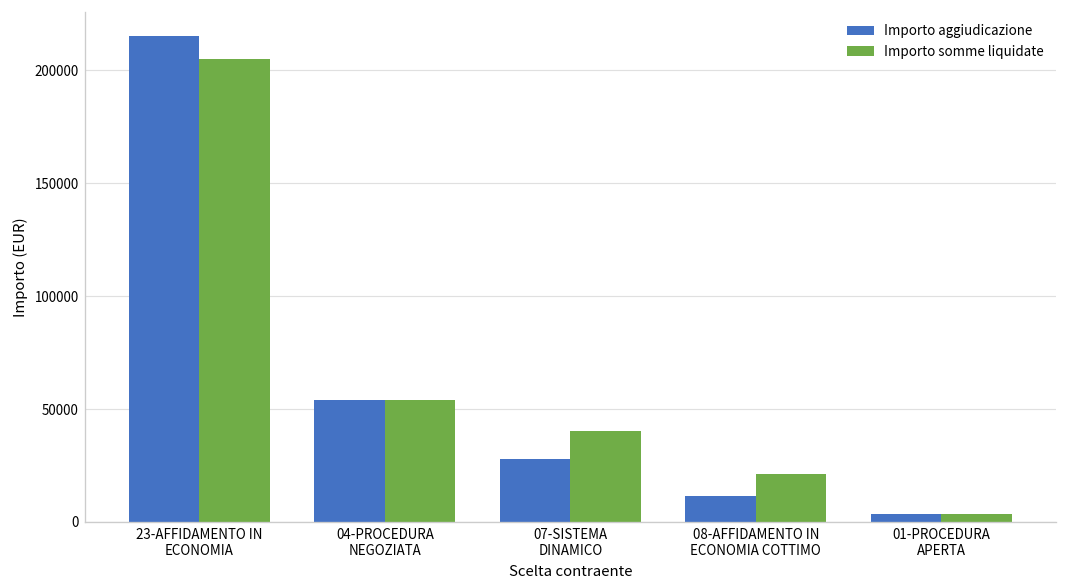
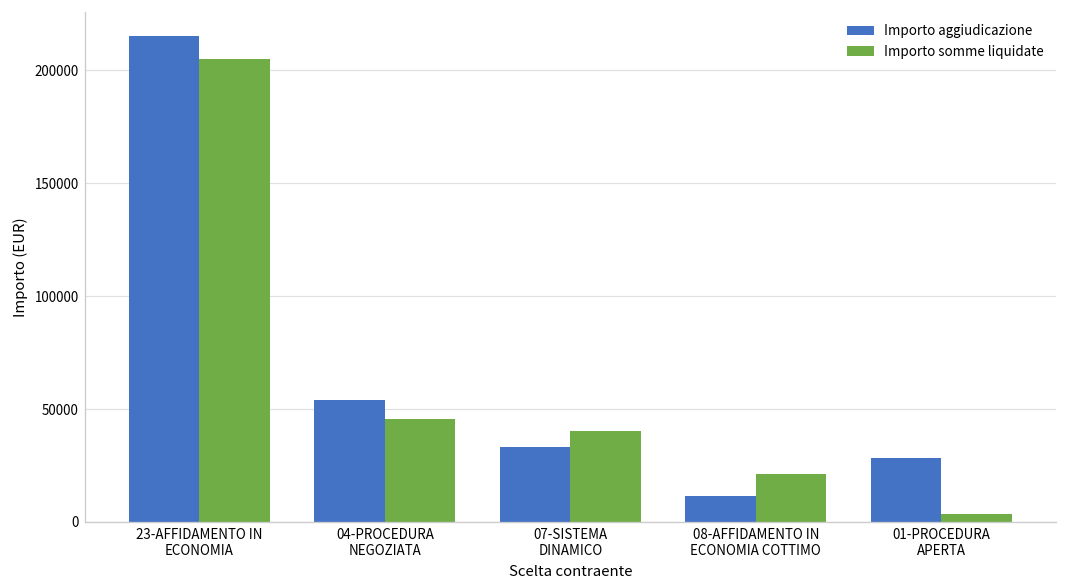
  {
    "Importo aggiudicazione": {
      "23-AFFIDAMENTO IN ECONOMIA": 215000,
      "04-PROCEDURA NEGOZIATA": 54000,
-     "07-SISTEMA DINAMICO": 28000,
+     "07-SISTEMA DINAMICO": 33000,
      "08-AFFIDAMENTO IN ECONOMIA COTTIMO": 12000,
-     "01-PROCEDURA APERTA": 3000
+     "01-PROCEDURA APERTA": 28000
    },
    "Importo somme liquidate": {
      "23-AFFIDAMENTO IN ECONOMIA": 205000,
-     "04-PROCEDURA NEGOZIATA": 54000,
+     "04-PROCEDURA NEGOZIATA": 46000,
      "07-SISTEMA DINAMICO": 40000,
      "08-AFFIDAMENTO IN ECONOMIA COTTIMO": 21000,
      "01-PROCEDURA APERTA": 3000
    }
  }
